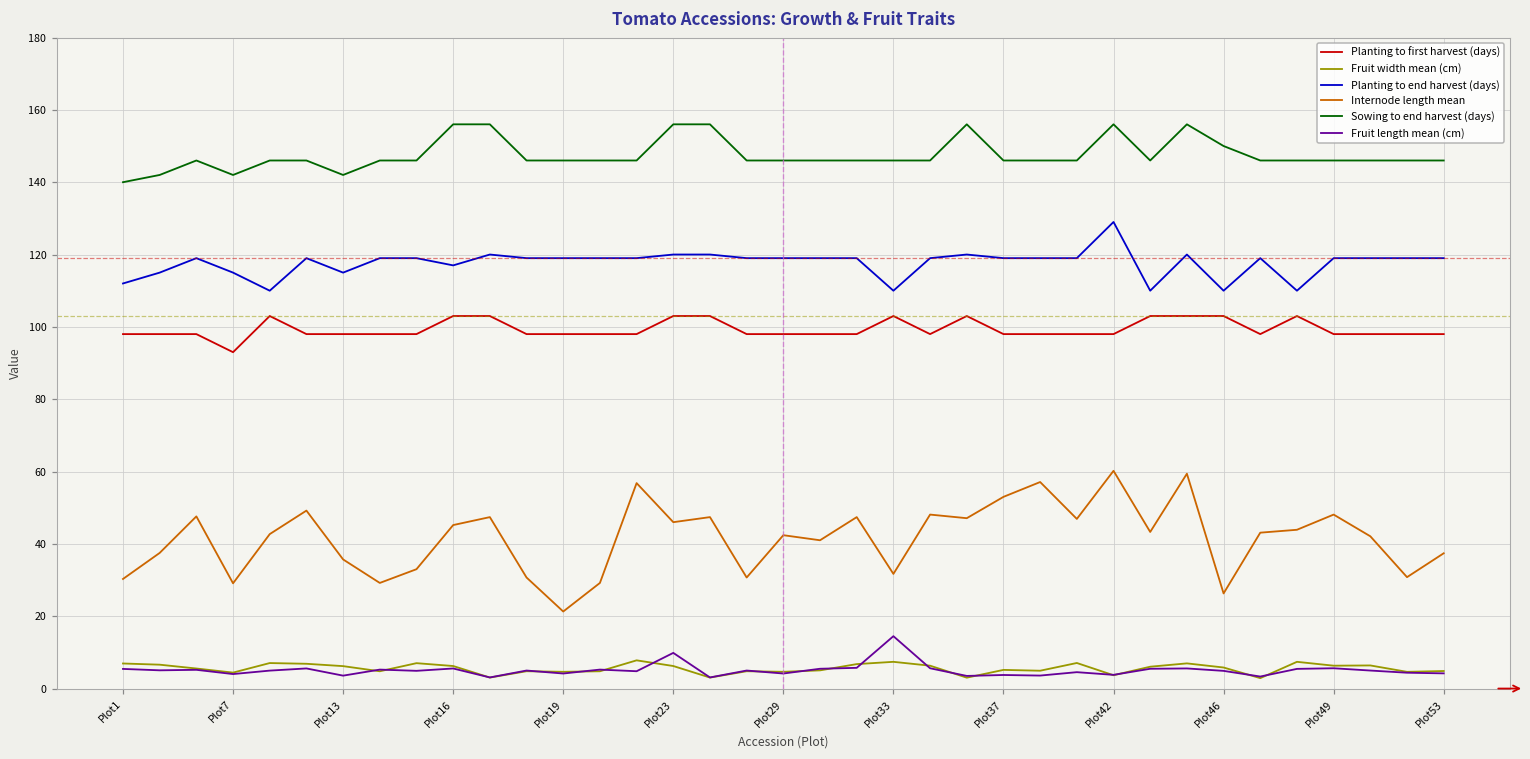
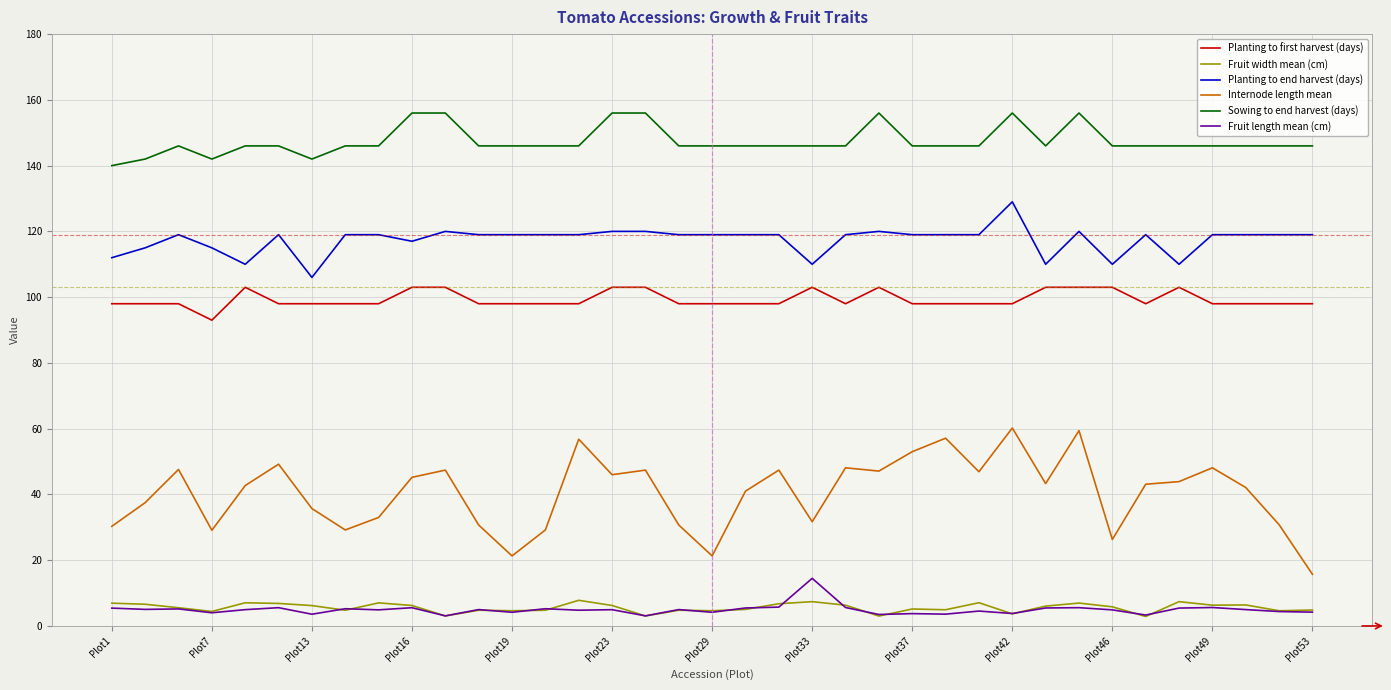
  {
    "Planting to first harvest (days)": {
      "Plot1": 98,
      "Plot7": 93,
      "Plot13": 98,
      "Plot16": 103,
      "Plot19": 98,
      "Plot23": 103,
      "Plot29": 98,
      "Plot33": 103,
      "Plot37": 98,
      "Plot42": 98,
      "Plot46": 103,
      "Plot49": 98,
      "Plot53": 98
    },
    "Fruit width mean (cm)": {
      "Plot1": 7,
      "Plot13": 6,
      "Plot23": 6,
      "Plot33": 7,
      "Plot37": 5,
      "Plot46": 6
    },
    "Planting to end harvest (days)": {
      "Plot1": 112,
      "Plot7": 115,
-     "Plot13": 115,
+     "Plot13": 106,
      "Plot16": 117,
      "Plot19": 119,
      "Plot23": 120,
      "Plot29": 119,
      "Plot33": 110,
      "Plot37": 119,
      "Plot42": 129,
      "Plot46": 110,
      "Plot49": 119,
      "Plot53": 119
    },
    "Internode length mean": {
      "Plot1": 30,
      "Plot7": 29,
      "Plot13": 36,
      "Plot16": 45,
      "Plot19": 21,
      "Plot23": 46,
-     "Plot29": 42,
+     "Plot29": 21,
      "Plot33": 32,
      "Plot37": 53,
      "Plot42": 60,
      "Plot46": 26,
      "Plot49": 48,
-     "Plot53": 37
+     "Plot53": 16
    },
    "Sowing to end harvest (days)": {
      "Plot1": 140,
      "Plot7": 142,
      "Plot13": 142,
      "Plot16": 156,
      "Plot19": 146,
      "Plot23": 156,
      "Plot29": 146,
      "Plot33": 146,
      "Plot37": 146,
      "Plot42": 156,
-     "Plot46": 150,
+     "Plot46": 146,
      "Plot49": 146,
      "Plot53": 146
    },
    "Fruit length mean (cm)": {
      "Plot1": 5,
      "Plot13": 4,
-     "Plot23": 10,
+     "Plot23": 5,
      "Plot33": 14,
      "Plot37": 4,
      "Plot46": 5
    }
  }
